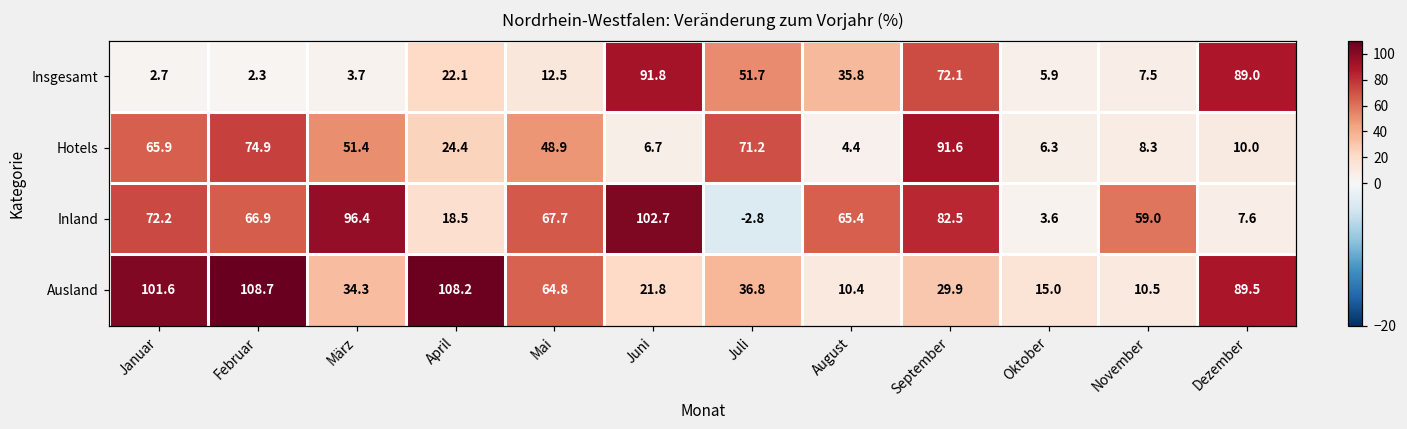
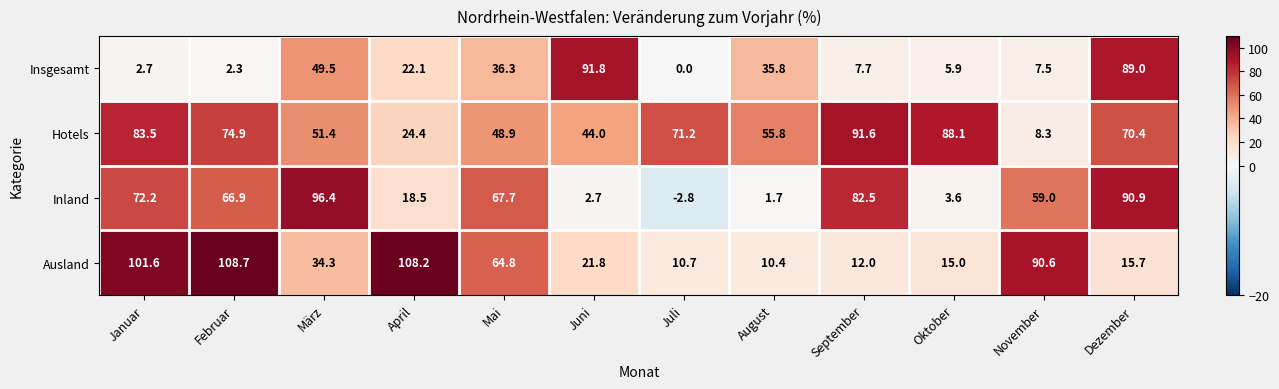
  {
    "Insgesamt": {
      "Januar": 2.7,
      "Februar": 2.3,
-     "März": 3.7,
+     "März": 49.5,
      "April": 22.1,
-     "Mai": 12.5,
+     "Mai": 36.3,
      "Juni": 91.8,
-     "Juli": 51.7,
+     "Juli": 0.0,
      "August": 35.8,
-     "September": 72.1,
+     "September": 7.7,
      "Oktober": 5.9,
      "November": 7.5,
      "Dezember": 89.0
    },
    "Hotels": {
-     "Januar": 65.9,
+     "Januar": 83.5,
      "Februar": 74.9,
      "März": 51.4,
      "April": 24.4,
      "Mai": 48.9,
-     "Juni": 6.7,
+     "Juni": 44.0,
      "Juli": 71.2,
-     "August": 4.4,
+     "August": 55.8,
      "September": 91.6,
-     "Oktober": 6.3,
+     "Oktober": 88.1,
      "November": 8.3,
-     "Dezember": 10.0
+     "Dezember": 70.4
    },
    "Inland": {
      "Januar": 72.2,
      "Februar": 66.9,
      "März": 96.4,
      "April": 18.5,
      "Mai": 67.7,
-     "Juni": 102.7,
+     "Juni": 2.7,
      "Juli": -2.8,
-     "August": 65.4,
+     "August": 1.7,
      "September": 82.5,
      "Oktober": 3.6,
      "November": 59.0,
-     "Dezember": 7.6
+     "Dezember": 90.9
    },
    "Ausland": {
      "Januar": 101.6,
      "Februar": 108.7,
      "März": 34.3,
      "April": 108.2,
      "Mai": 64.8,
      "Juni": 21.8,
-     "Juli": 36.8,
+     "Juli": 10.7,
      "August": 10.4,
-     "September": 29.9,
+     "September": 12.0,
      "Oktober": 15.0,
-     "November": 10.5,
-     "Dezember": 89.5
+     "November": 90.6,
+     "Dezember": 15.7
    }
  }
